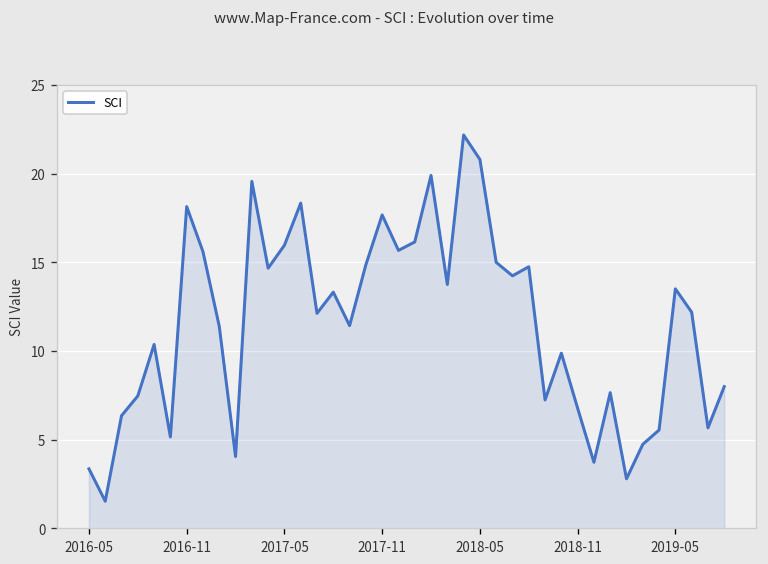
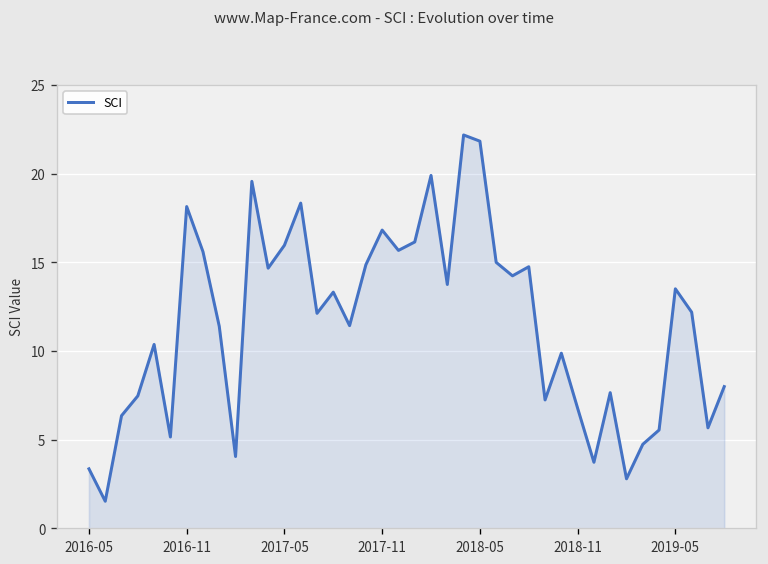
  {
    "2016-05": 3.4,
    "2016-11": 18.1,
    "2017-05": 16.0,
-   "2017-11": 17.7,
-   "2018-05": 20.8,
+   "2017-11": 16.8,
+   "2018-05": 21.8,
    "2018-11": 6.8,
    "2019-05": 13.5
  }
